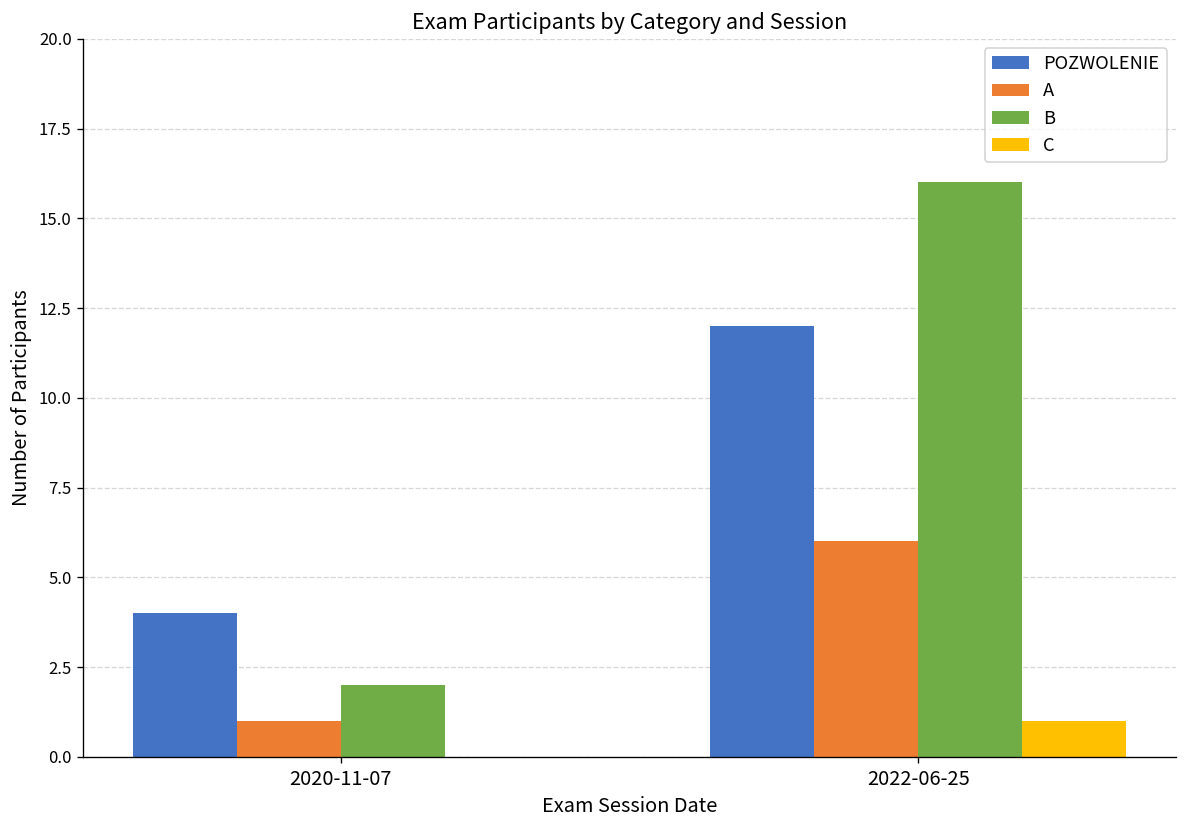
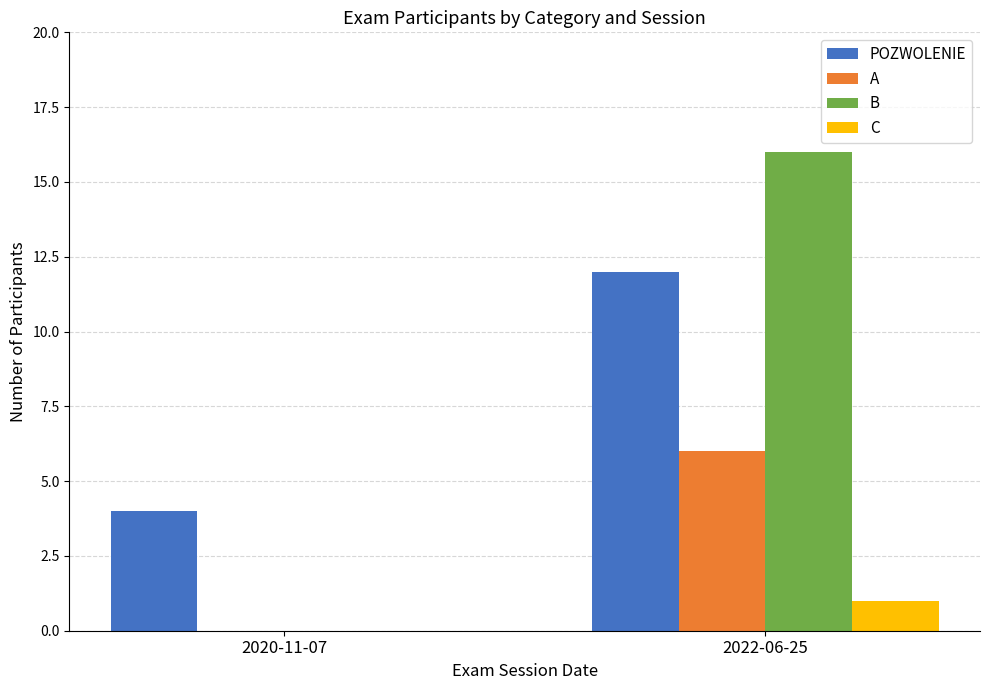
  {
    "POZWOLENIE": {
      "2020-11-07": 4,
      "2022-06-25": 12
    },
    "A": {
-     "2020-11-07": 1,
+     "2020-11-07": 0,
      "2022-06-25": 6
    },
    "B": {
-     "2020-11-07": 2,
+     "2020-11-07": 0,
      "2022-06-25": 16
    },
    "C": {
      "2020-11-07": 0,
      "2022-06-25": 1
    }
  }
